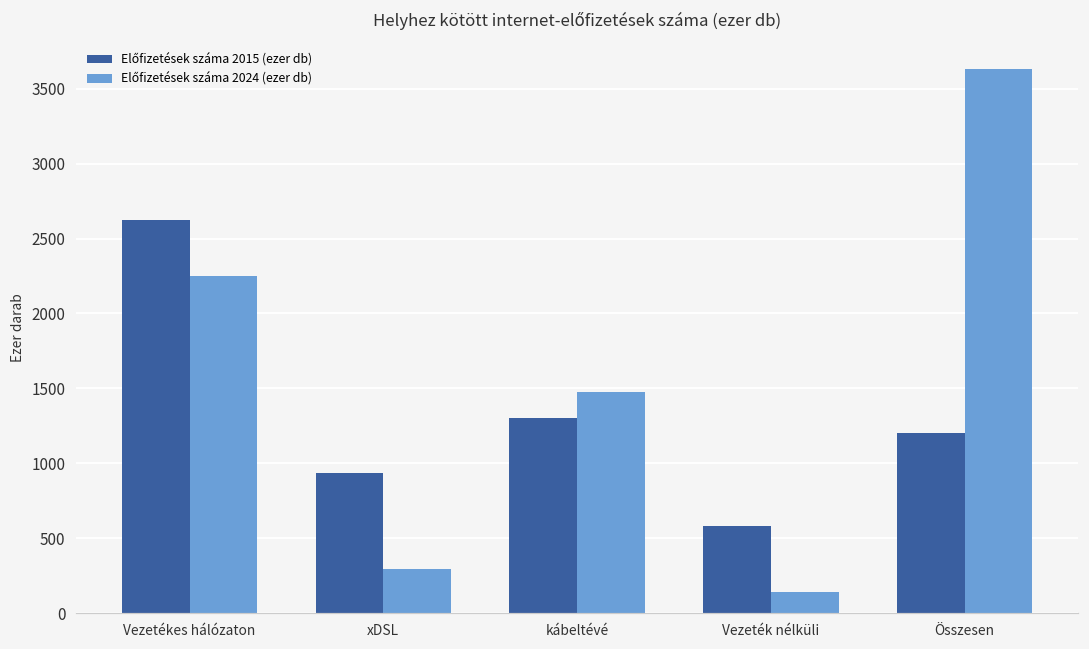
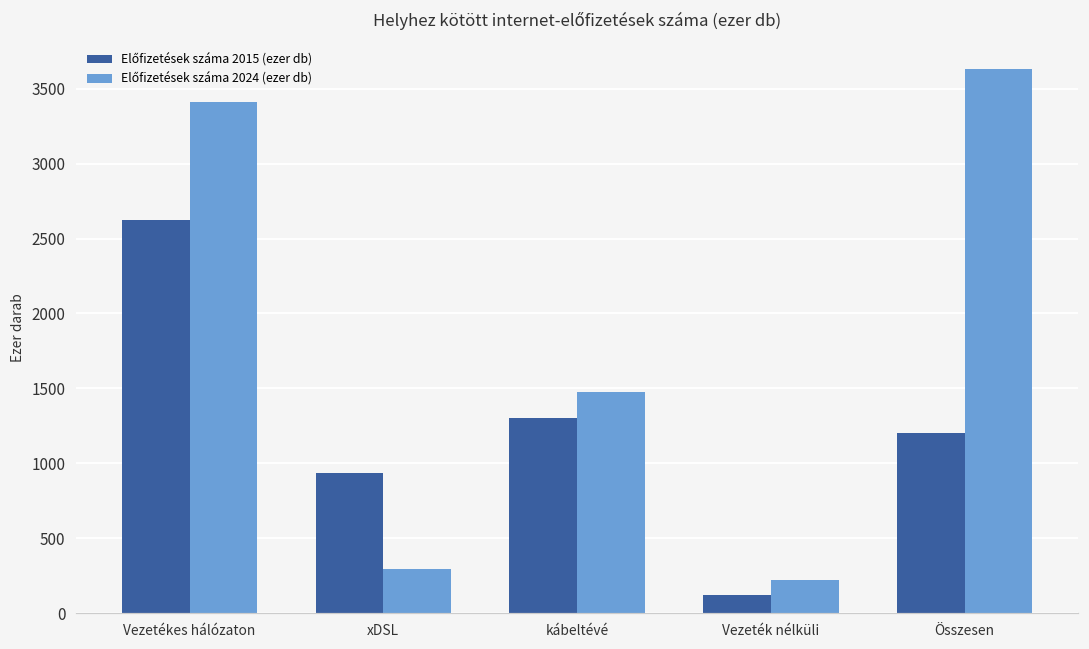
  {
    "Előfizetések száma 2015 (ezer db)": {
      "Vezetékes hálózaton": 2630,
      "xDSL": 930,
      "kábeltévé": 1300,
-     "Vezeték nélküli": 580,
+     "Vezeték nélküli": 120,
      "Összesen": 1200
    },
    "Előfizetések száma 2024 (ezer db)": {
-     "Vezetékes hálózaton": 2250,
+     "Vezetékes hálózaton": 3410,
      "xDSL": 290,
      "kábeltévé": 1470,
-     "Vezeték nélküli": 140,
+     "Vezeték nélküli": 220,
      "Összesen": 3630
    }
  }
